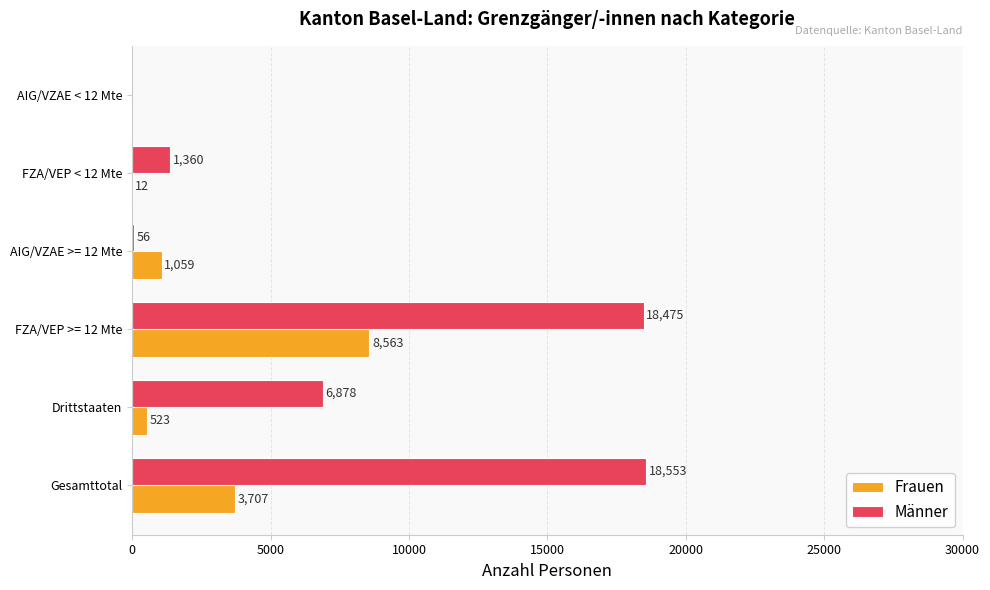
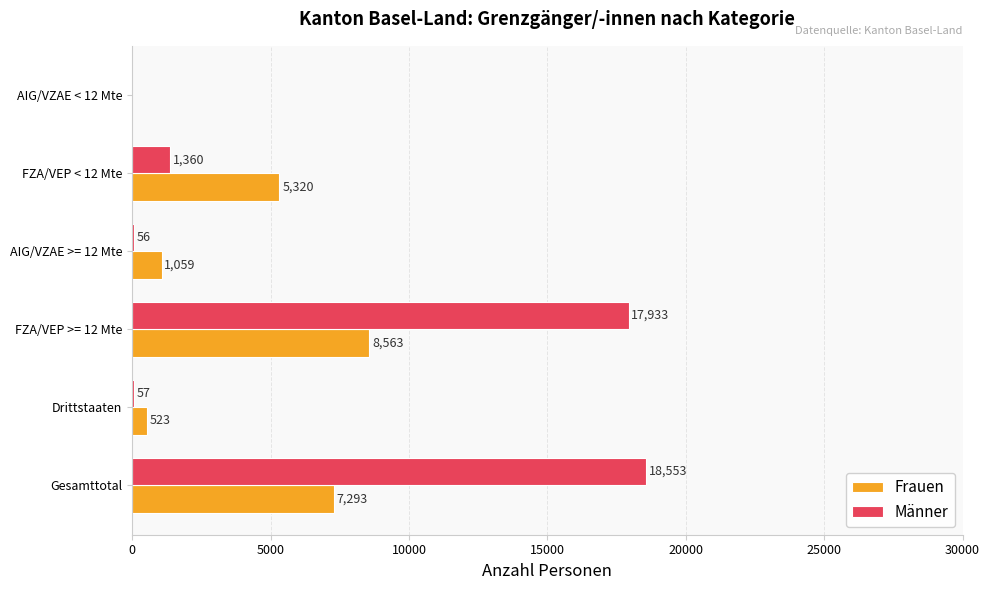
  {
    "Frauen": {
-     "FZA/VEP < 12 Mte": "12",
+     "FZA/VEP < 12 Mte": "5,320",
      "AIG/VZAE >= 12 Mte": "1,059",
      "FZA/VEP >= 12 Mte": "8,563",
      "Drittstaaten": "523",
-     "Gesamttotal": "3,707"
+     "Gesamttotal": "7,293"
    },
    "Männer": {
      "FZA/VEP < 12 Mte": "1,360",
      "AIG/VZAE >= 12 Mte": "56",
-     "FZA/VEP >= 12 Mte": "18,475",
-     "Drittstaaten": "6,878",
+     "FZA/VEP >= 12 Mte": "17,933",
+     "Drittstaaten": "57",
      "Gesamttotal": "18,553"
    }
  }
